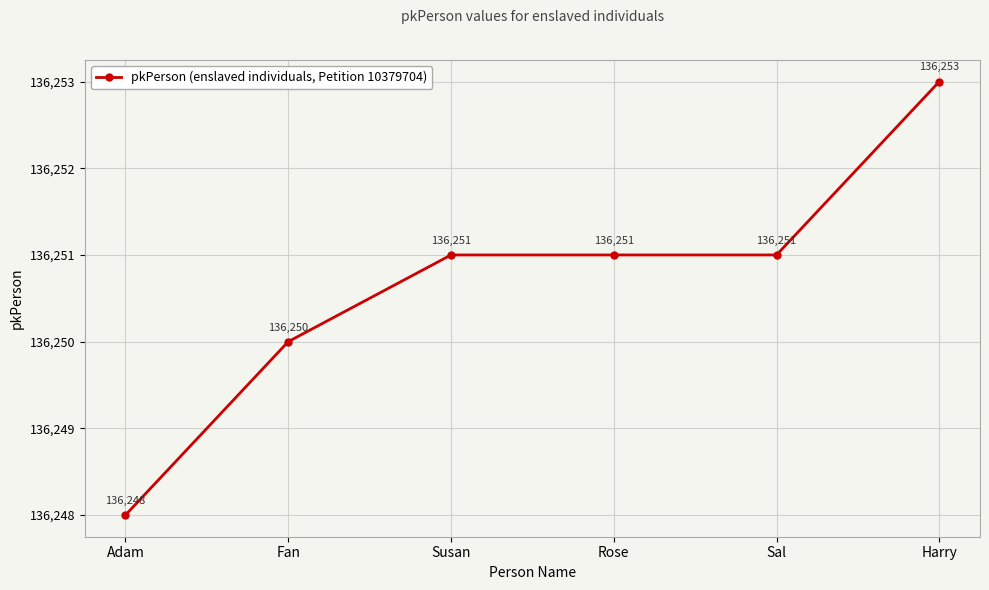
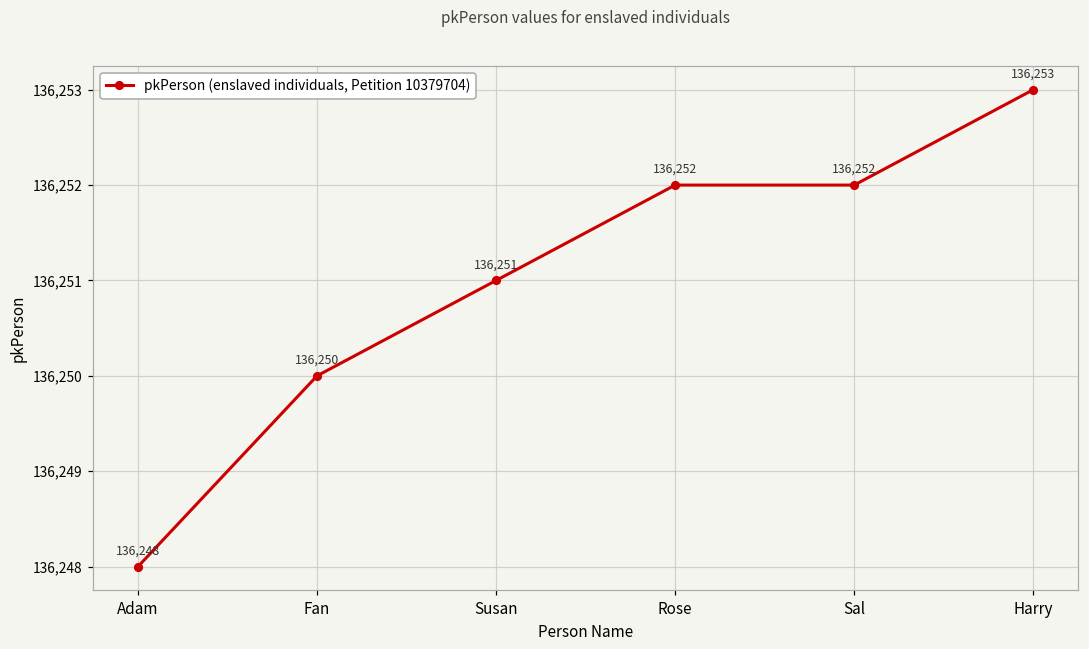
  {
    "Adam": "136,248",
    "Fan": "136,250",
    "Susan": "136,251",
-   "Rose": "136,251",
-   "Sal": "136,251",
+   "Rose": "136,252",
+   "Sal": "136,252",
    "Harry": "136,253"
  }
